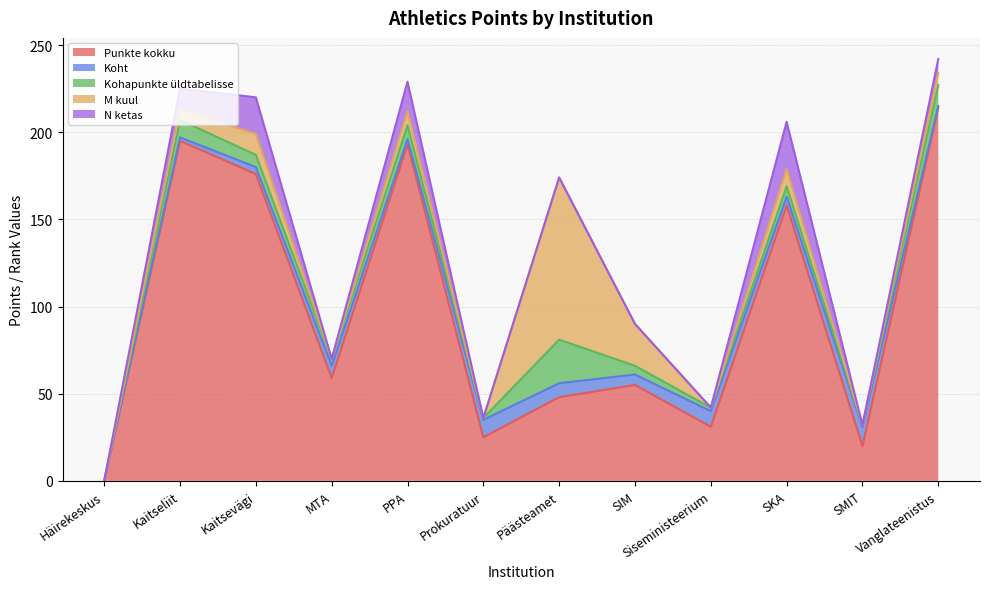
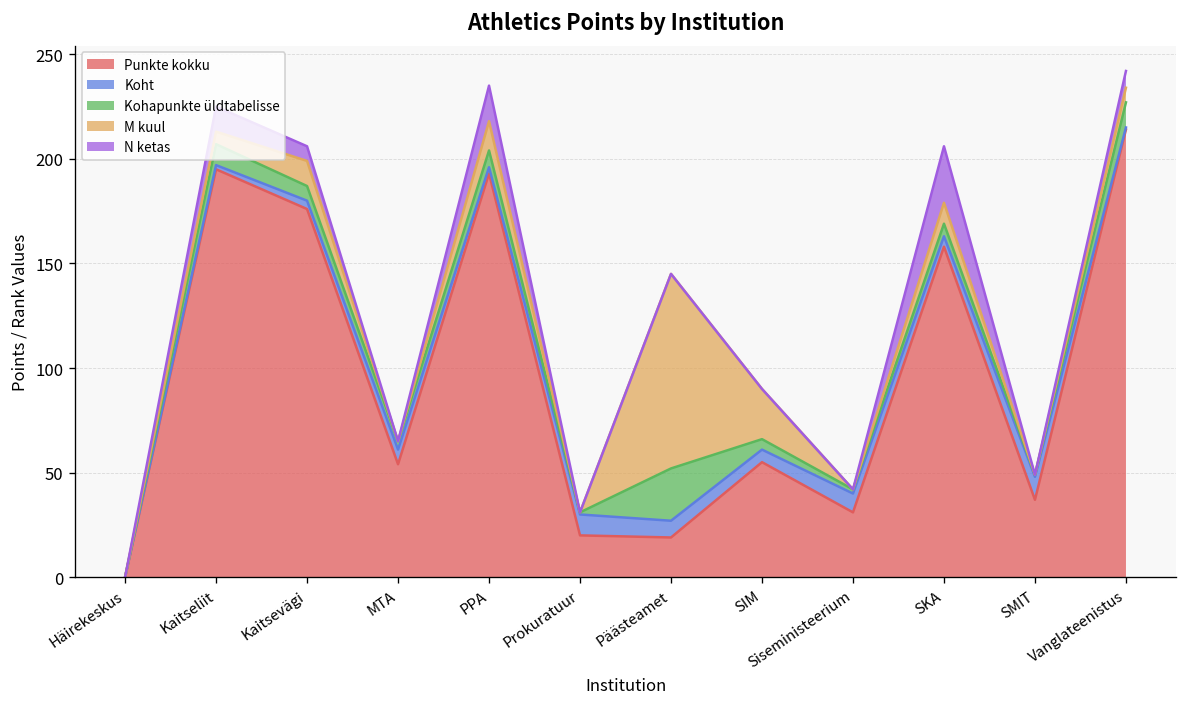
  {
    "Punkte kokku": {
      "Kaitseliit": 195,
      "Kaitsevägi": 176,
-     "MTA": 59,
+     "MTA": 54,
      "PPA": 193,
-     "Prokuratuur": 25,
-     "Päästeamet": 48,
+     "Prokuratuur": 20,
+     "Päästeamet": 19,
      "SIM": 55,
      "Siseministeerium": 31,
      "SKA": 158,
-     "SMIT": 20
+     "SMIT": 37
    },
    "Koht": {
      "Kaitseliit": 2,
      "Kaitsevägi": 4,
      "MTA": 7,
      "PPA": 3,
      "Päästeamet": 8,
      "SIM": 6,
      "Siseministeerium": 9,
      "SKA": 5
    },
    "Kohapunkte üldtabelisse": {
      "Kaitsevägi": 7,
      "PPA": 8,
      "Päästeamet": 25,
      "SIM": 5,
      "SKA": 6,
      "Vanglateenistus": 12
    },
    "M kuul": {
      "Kaitsevägi": 12,
-     "PPA": 8,
+     "PPA": 14,
      "SKA": 10,
      "Vanglateenistus": 7
    },
    "N ketas": {
-     "Kaitsevägi": 21,
+     "Kaitsevägi": 7,
      "PPA": 17,
      "SKA": 27,
      "Vanglateenistus": 8
    }
  }
